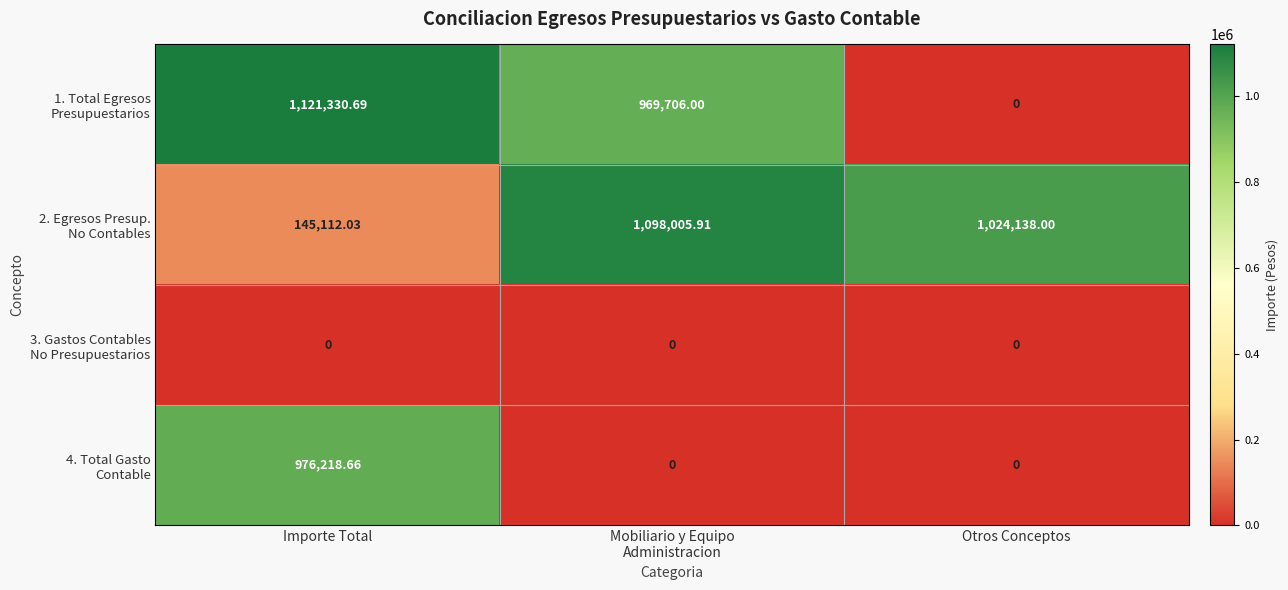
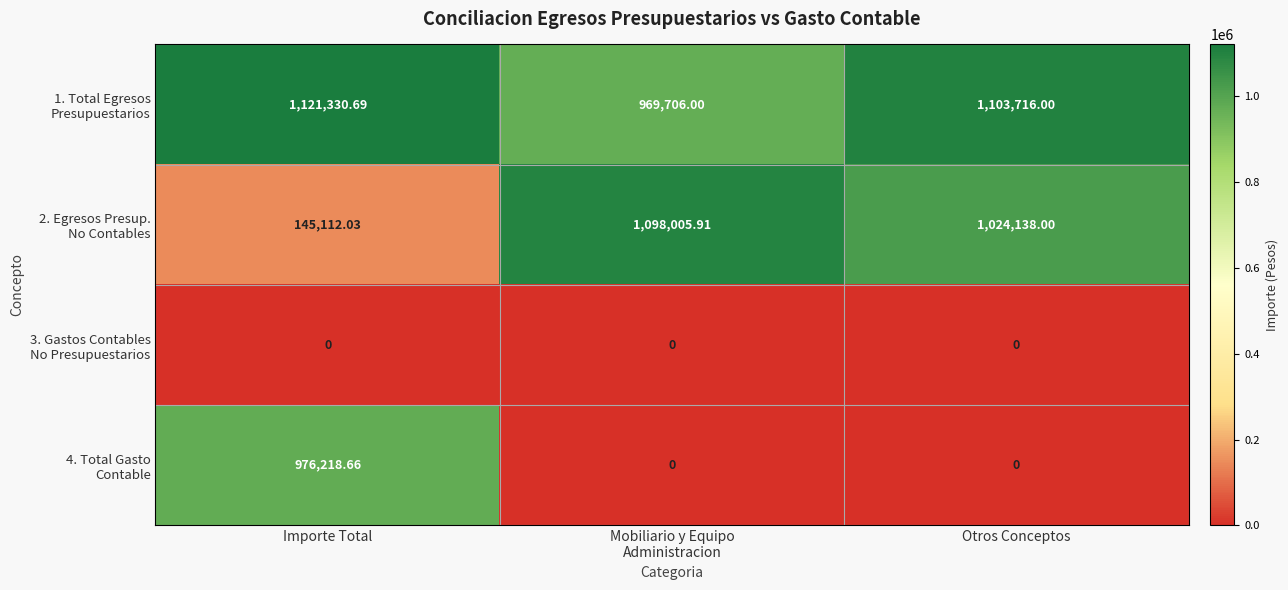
  {
    "1. Total Egresos Presupuestarios": {
      "Importe Total": "1,121,330.69",
      "Mobiliario y Equipo Administracion": "969,706.00",
-     "Otros Conceptos": "0"
+     "Otros Conceptos": "1,103,716.00"
    },
    "2. Egresos Presup. No Contables": {
      "Importe Total": "145,112.03",
      "Mobiliario y Equipo Administracion": "1,098,005.91",
      "Otros Conceptos": "1,024,138.00"
    },
    "3. Gastos Contables No Presupuestarios": {
      "Importe Total": "0",
      "Mobiliario y Equipo Administracion": "0",
      "Otros Conceptos": "0"
    },
    "4. Total Gasto Contable": {
      "Importe Total": "976,218.66",
      "Mobiliario y Equipo Administracion": "0",
      "Otros Conceptos": "0"
    }
  }
